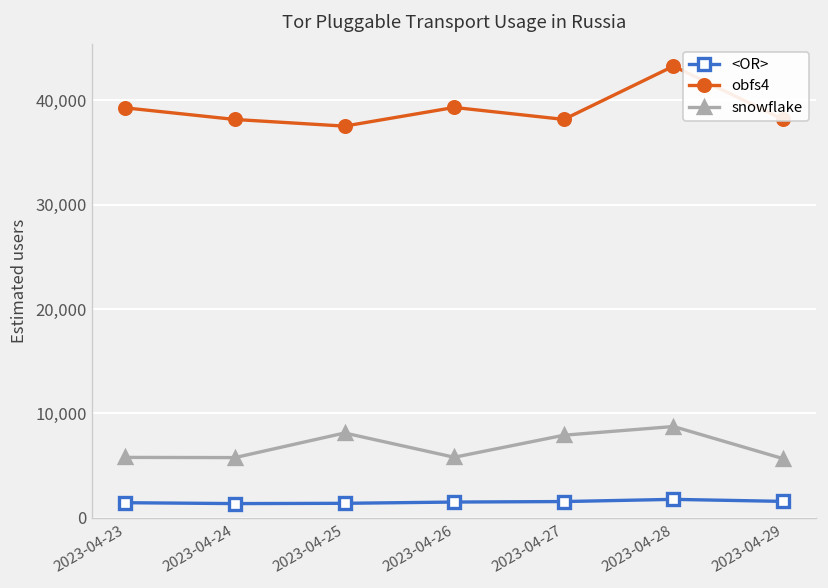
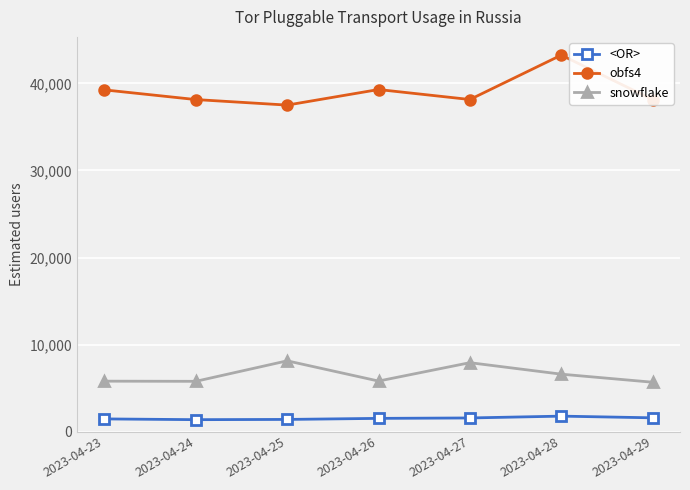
  {
    "<OR>": {
      "2023-04-23": "1,000",
      "2023-04-24": "1,000",
      "2023-04-25": "1,000",
      "2023-04-26": "2,000",
      "2023-04-27": "2,000",
      "2023-04-28": "2,000",
      "2023-04-29": "2,000"
    },
    "obfs4": {
      "2023-04-23": "39,000",
      "2023-04-24": "38,000",
      "2023-04-25": "38,000",
      "2023-04-26": "39,000",
      "2023-04-27": "38,000",
      "2023-04-28": "43,000"
    },
    "snowflake": {
      "2023-04-23": "6,000",
      "2023-04-24": "6,000",
      "2023-04-25": "8,000",
      "2023-04-26": "6,000",
      "2023-04-27": "8,000",
-     "2023-04-28": "9,000",
+     "2023-04-28": "7,000",
      "2023-04-29": "6,000"
    }
  }
